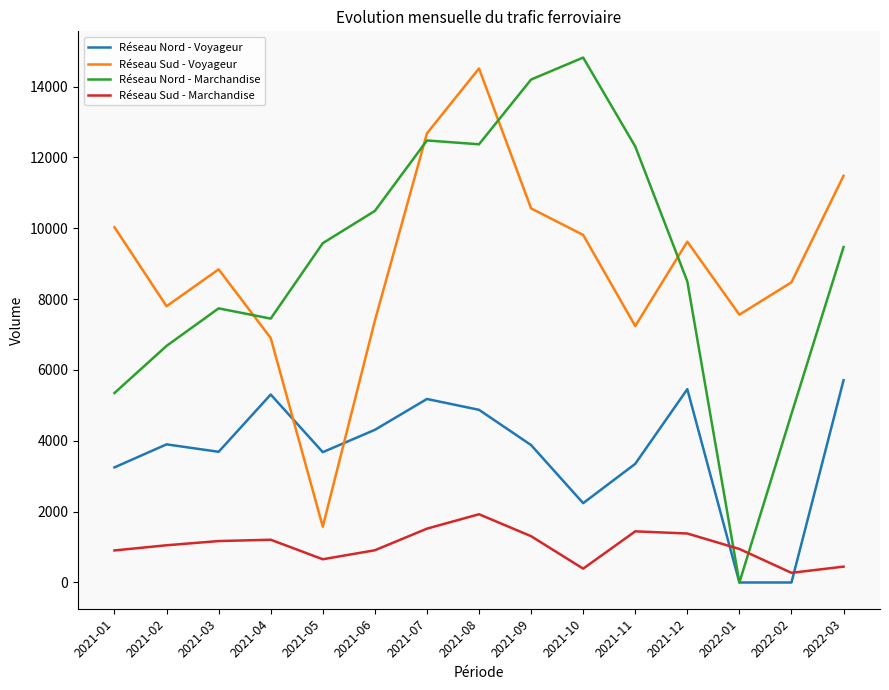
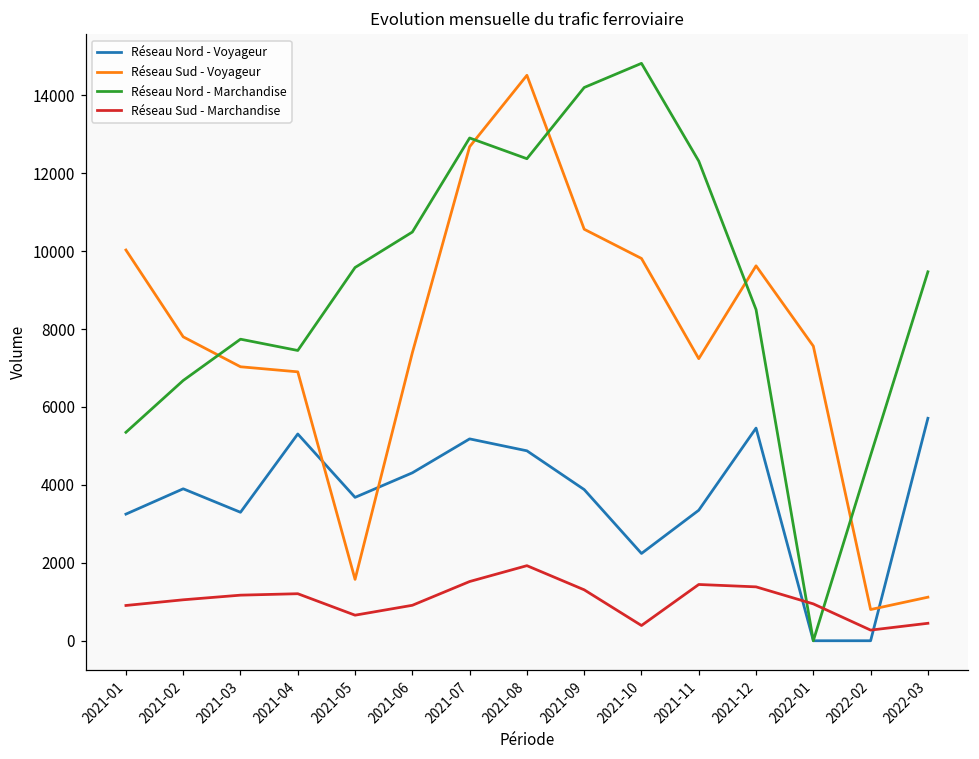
  {
    "Réseau Nord - Voyageur": {
      "2021-01": 3300,
      "2021-02": 3900,
-     "2021-03": 3700,
+     "2021-03": 3300,
      "2021-04": 5300,
      "2021-05": 3700,
      "2021-06": 4300,
      "2021-07": 5200,
      "2021-08": 4900,
      "2021-09": 3900,
      "2021-10": 2200,
      "2021-11": 3400,
      "2021-12": 5500,
      "2022-02": 0,
      "2022-03": 5700
    },
    "Réseau Sud - Voyageur": {
      "2021-01": 10000,
      "2021-02": 7800,
-     "2021-03": 8800,
+     "2021-03": 7000,
      "2021-04": 6900,
      "2021-05": 1600,
      "2021-06": 7400,
      "2021-07": 12700,
      "2021-08": 14500,
      "2021-09": 10600,
      "2021-10": 9800,
      "2021-11": 7200,
      "2021-12": 9600,
      "2022-01": 7600,
-     "2022-02": 8500,
-     "2022-03": 11500
+     "2022-02": 800,
+     "2022-03": 1100
    },
    "Réseau Nord - Marchandise": {
      "2021-01": 5400,
      "2021-02": 6700,
      "2021-03": 7700,
      "2021-04": 7500,
      "2021-05": 9600,
      "2021-06": 10500,
-     "2021-07": 12500,
+     "2021-07": 12900,
      "2021-08": 12400,
      "2021-09": 14200,
      "2021-10": 14800,
      "2021-11": 12300,
      "2021-12": 8500,
      "2022-02": 4800,
      "2022-03": 9500
    },
    "Réseau Sud - Marchandise": {
      "2021-01": 900,
      "2021-02": 1100,
      "2021-03": 1200,
      "2021-04": 1200,
      "2021-05": 700,
      "2021-06": 900,
      "2021-07": 1500,
      "2021-08": 1900,
      "2021-09": 1300,
      "2021-10": 400,
      "2021-11": 1400,
      "2021-12": 1400,
      "2022-01": 900,
      "2022-02": 300,
      "2022-03": 400
    }
  }
